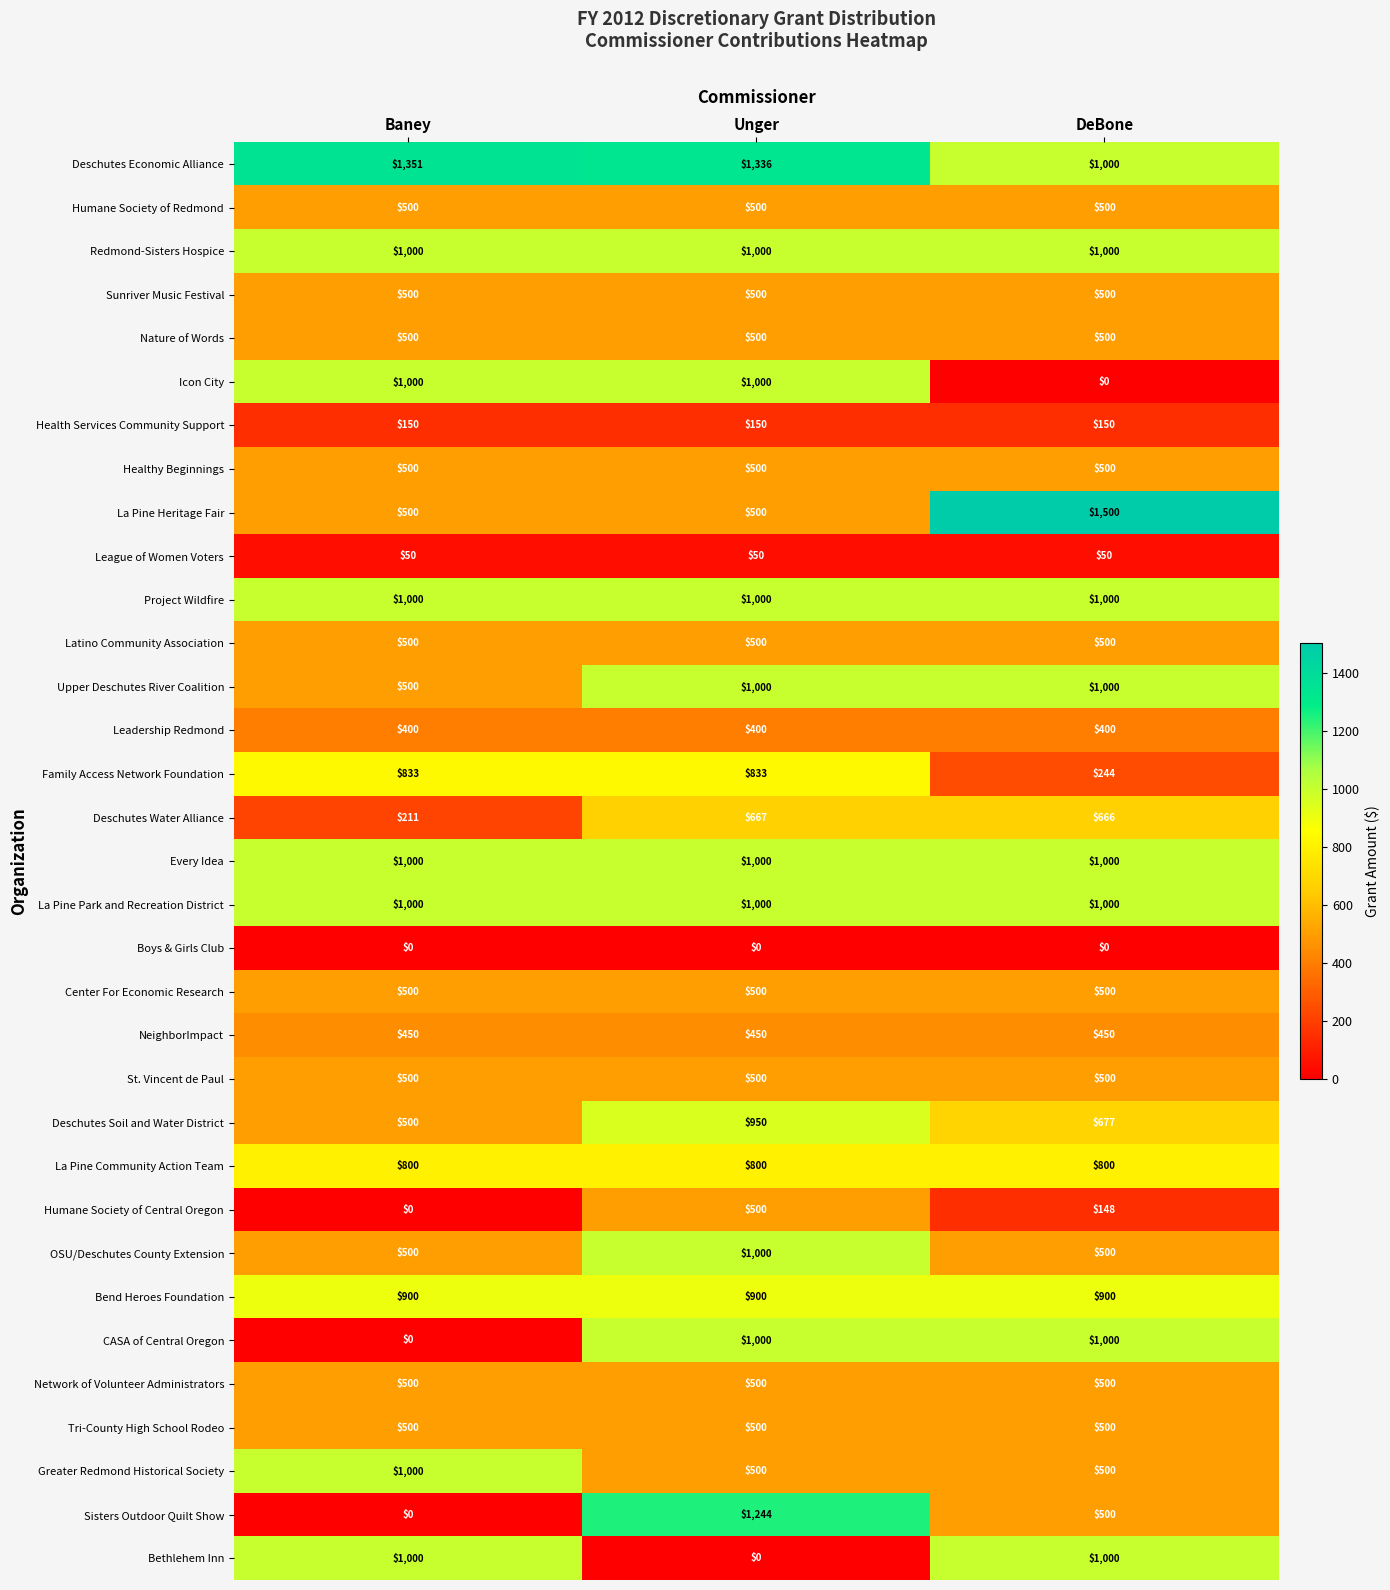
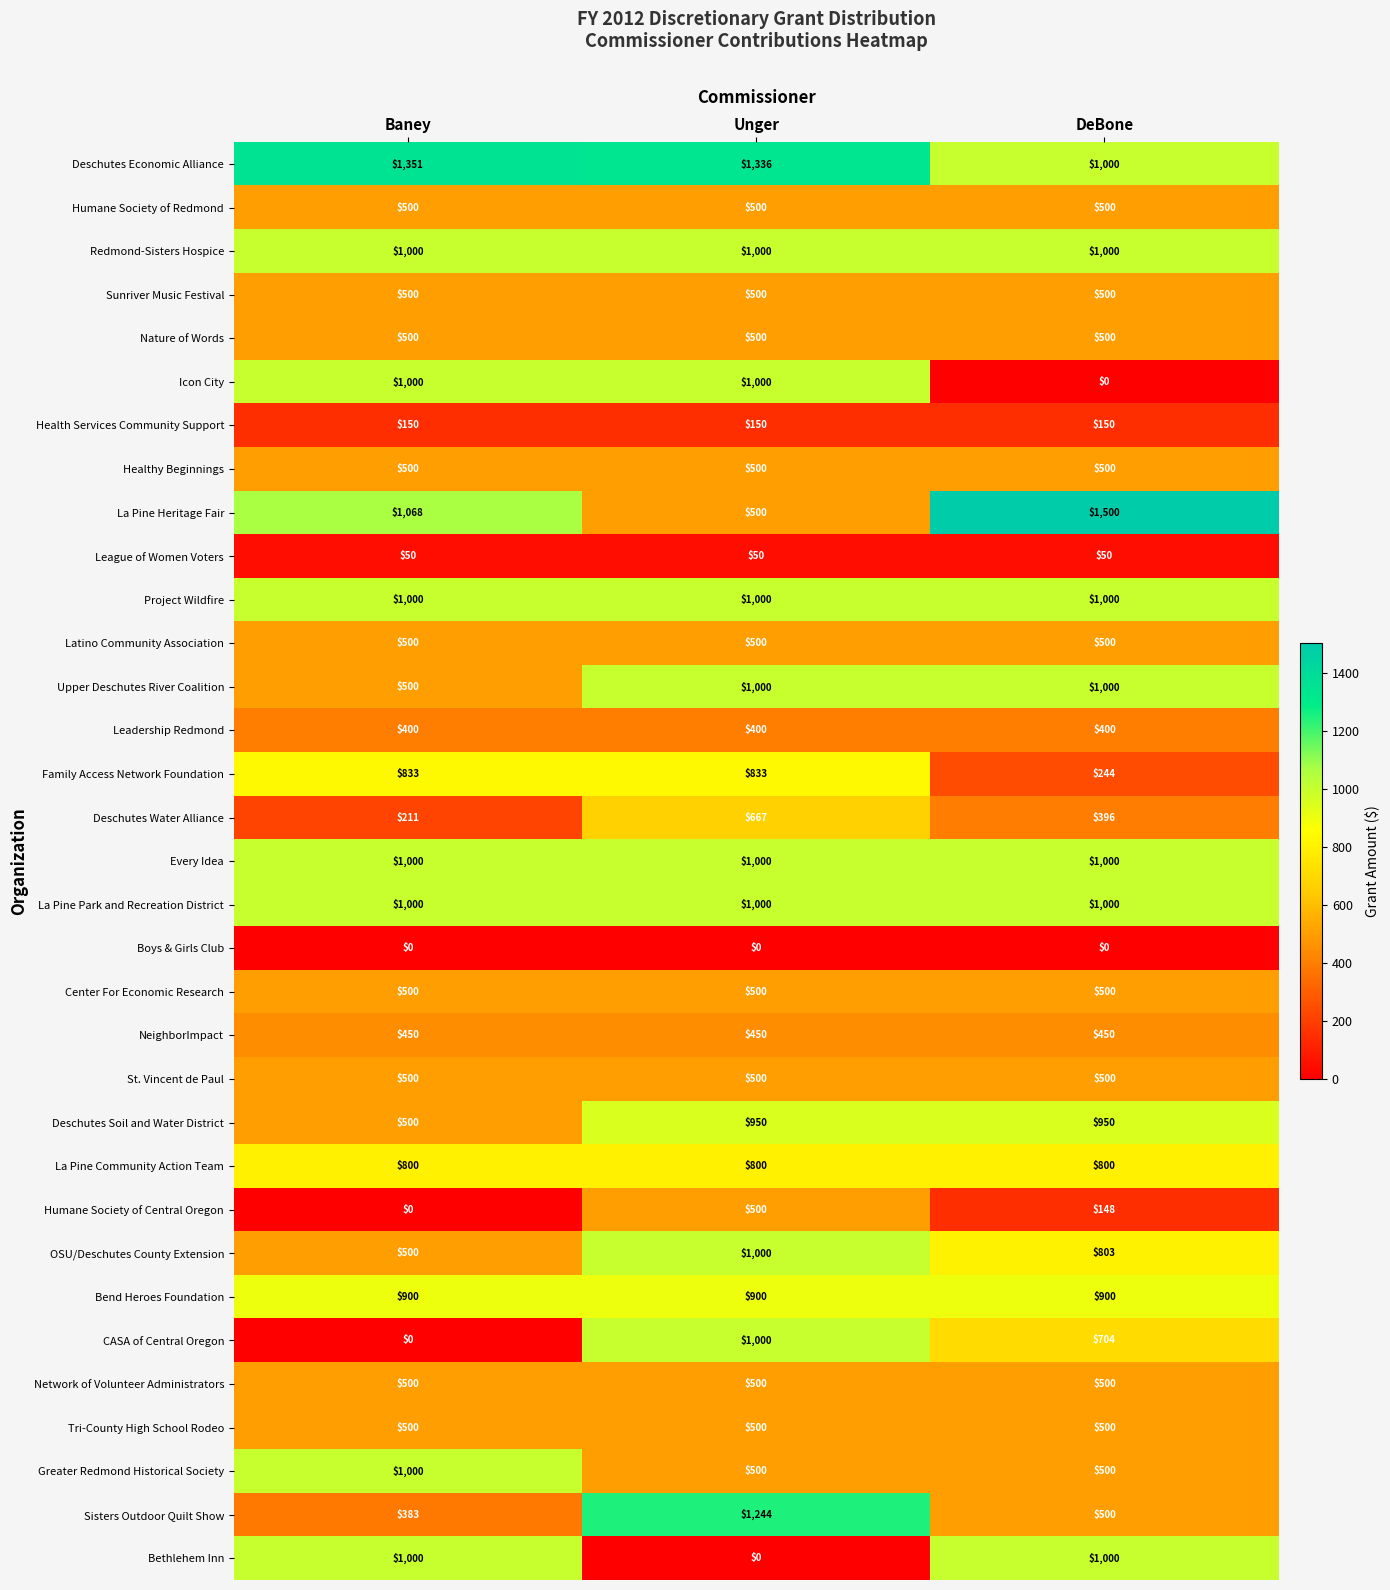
  {
    "Deschutes Economic Alliance": {
      "Baney": "$1,351",
      "Unger": "$1,336",
      "DeBone": "$1,000"
    },
    "Humane Society of Redmond": {
      "Baney": "$500",
      "Unger": "$500",
      "DeBone": "$500"
    },
    "Redmond-Sisters Hospice": {
      "Baney": "$1,000",
      "Unger": "$1,000",
      "DeBone": "$1,000"
    },
    "Sunriver Music Festival": {
      "Baney": "$500",
      "Unger": "$500",
      "DeBone": "$500"
    },
    "Nature of Words": {
      "Baney": "$500",
      "Unger": "$500",
      "DeBone": "$500"
    },
    "Icon City": {
      "Baney": "$1,000",
      "Unger": "$1,000",
      "DeBone": "$0"
    },
    "Health Services Community Support": {
      "Baney": "$150",
      "Unger": "$150",
      "DeBone": "$150"
    },
    "Healthy Beginnings": {
      "Baney": "$500",
      "Unger": "$500",
      "DeBone": "$500"
    },
    "La Pine Heritage Fair": {
-     "Baney": "$500",
+     "Baney": "$1,068",
      "Unger": "$500",
      "DeBone": "$1,500"
    },
    "League of Women Voters": {
      "Baney": "$50",
      "Unger": "$50",
      "DeBone": "$50"
    },
    "Project Wildfire": {
      "Baney": "$1,000",
      "Unger": "$1,000",
      "DeBone": "$1,000"
    },
    "Latino Community Association": {
      "Baney": "$500",
      "Unger": "$500",
      "DeBone": "$500"
    },
    "Upper Deschutes River Coalition": {
      "Baney": "$500",
      "Unger": "$1,000",
      "DeBone": "$1,000"
    },
    "Leadership Redmond": {
      "Baney": "$400",
      "Unger": "$400",
      "DeBone": "$400"
    },
    "Family Access Network Foundation": {
      "Baney": "$833",
      "Unger": "$833",
      "DeBone": "$244"
    },
    "Deschutes Water Alliance": {
      "Baney": "$211",
      "Unger": "$667",
-     "DeBone": "$666"
+     "DeBone": "$396"
    },
    "Every Idea": {
      "Baney": "$1,000",
      "Unger": "$1,000",
      "DeBone": "$1,000"
    },
    "La Pine Park and Recreation District": {
      "Baney": "$1,000",
      "Unger": "$1,000",
      "DeBone": "$1,000"
    },
    "Boys & Girls Club": {
      "Baney": "$0",
      "Unger": "$0",
      "DeBone": "$0"
    },
    "Center For Economic Research": {
      "Baney": "$500",
      "Unger": "$500",
      "DeBone": "$500"
    },
    "NeighborImpact": {
      "Baney": "$450",
      "Unger": "$450",
      "DeBone": "$450"
    },
    "St. Vincent de Paul": {
      "Baney": "$500",
      "Unger": "$500",
      "DeBone": "$500"
    },
    "Deschutes Soil and Water District": {
      "Baney": "$500",
      "Unger": "$950",
-     "DeBone": "$677"
+     "DeBone": "$950"
    },
    "La Pine Community Action Team": {
      "Baney": "$800",
      "Unger": "$800",
      "DeBone": "$800"
    },
    "Humane Society of Central Oregon": {
      "Baney": "$0",
      "Unger": "$500",
      "DeBone": "$148"
    },
    "OSU/Deschutes County Extension": {
      "Baney": "$500",
      "Unger": "$1,000",
-     "DeBone": "$500"
+     "DeBone": "$803"
    },
    "Bend Heroes Foundation": {
      "Baney": "$900",
      "Unger": "$900",
      "DeBone": "$900"
    },
    "CASA of Central Oregon": {
      "Baney": "$0",
      "Unger": "$1,000",
-     "DeBone": "$1,000"
+     "DeBone": "$704"
    },
    "Network of Volunteer Administrators": {
      "Baney": "$500",
      "Unger": "$500",
      "DeBone": "$500"
    },
    "Tri-County High School Rodeo": {
      "Baney": "$500",
      "Unger": "$500",
      "DeBone": "$500"
    },
    "Greater Redmond Historical Society": {
      "Baney": "$1,000",
      "Unger": "$500",
      "DeBone": "$500"
    },
    "Sisters Outdoor Quilt Show": {
-     "Baney": "$0",
+     "Baney": "$383",
      "Unger": "$1,244",
      "DeBone": "$500"
    },
    "Bethlehem Inn": {
      "Baney": "$1,000",
      "Unger": "$0",
      "DeBone": "$1,000"
    }
  }
